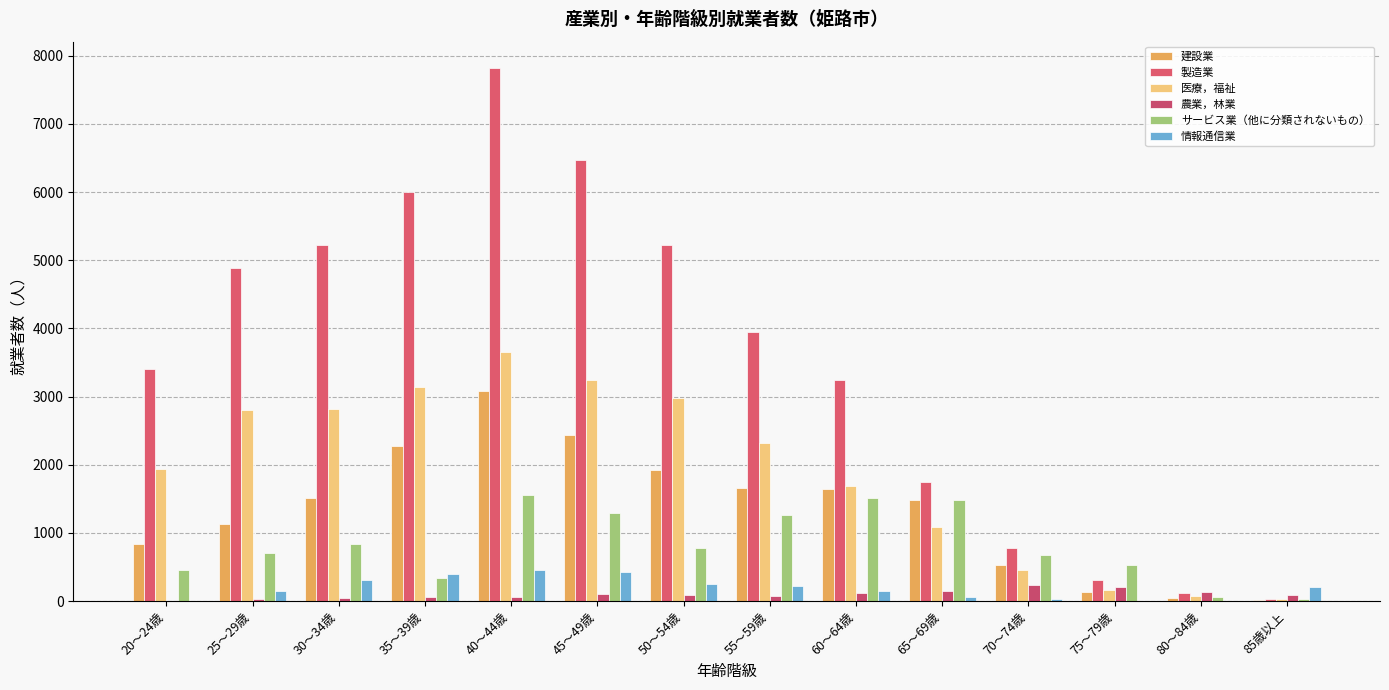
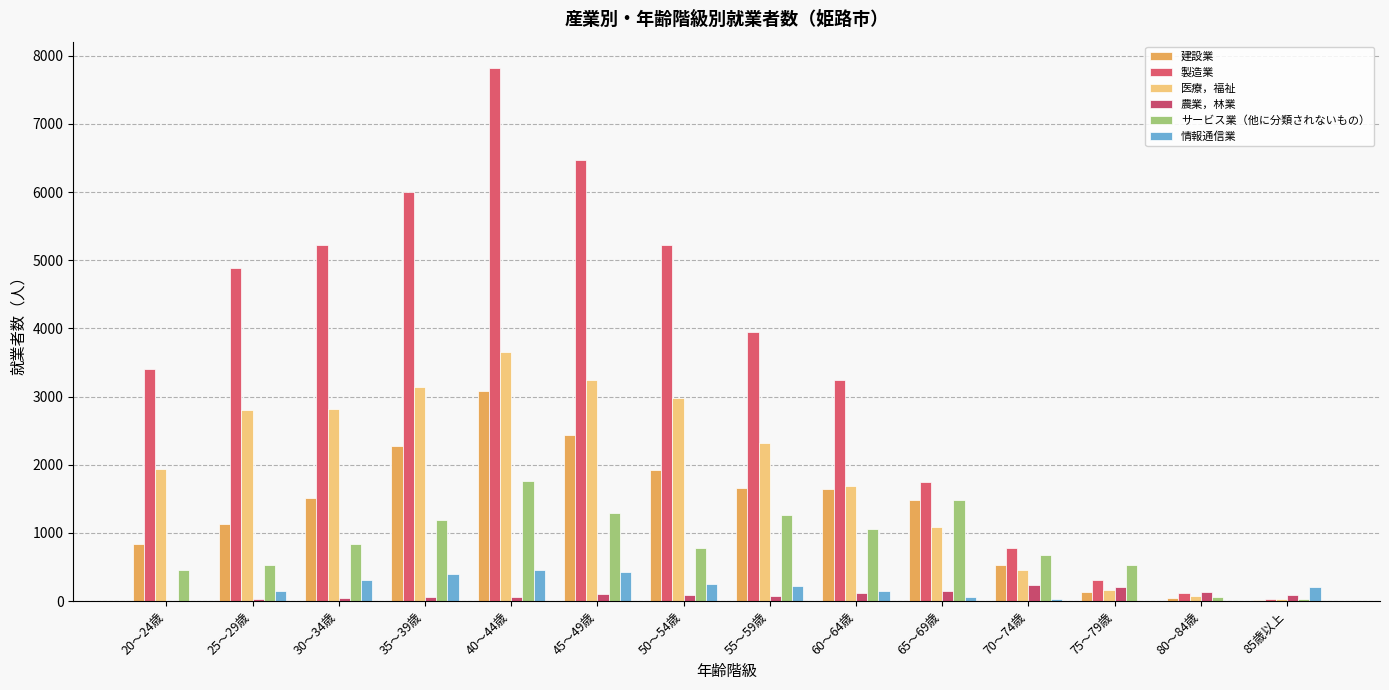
  {
    "サービス業（他に分類されないもの）": {
      "20～24歳": 500,
-     "25～29歳": 700,
+     "25～29歳": 500,
      "30～34歳": 800,
-     "35～39歳": 300,
-     "40～44歳": 1600,
+     "35～39歳": 1200,
+     "40～44歳": 1800,
      "45～49歳": 1300,
      "50～54歳": 800,
      "55～59歳": 1300,
-     "60～64歳": 1500,
+     "60～64歳": 1100,
      "65～69歳": 1500,
      "70～74歳": 700,
      "75～79歳": 500,
      "80～84歳": 100
    },
    "情報通信業": {
      "25～29歳": 200,
      "30～34歳": 300,
      "35～39歳": 400,
      "40～44歳": 500,
      "45～49歳": 400,
      "50～54歳": 300,
      "55～59歳": 200,
      "60～64歳": 100,
      "65～69歳": 100,
      "85歳以上": 200
    }
  }
